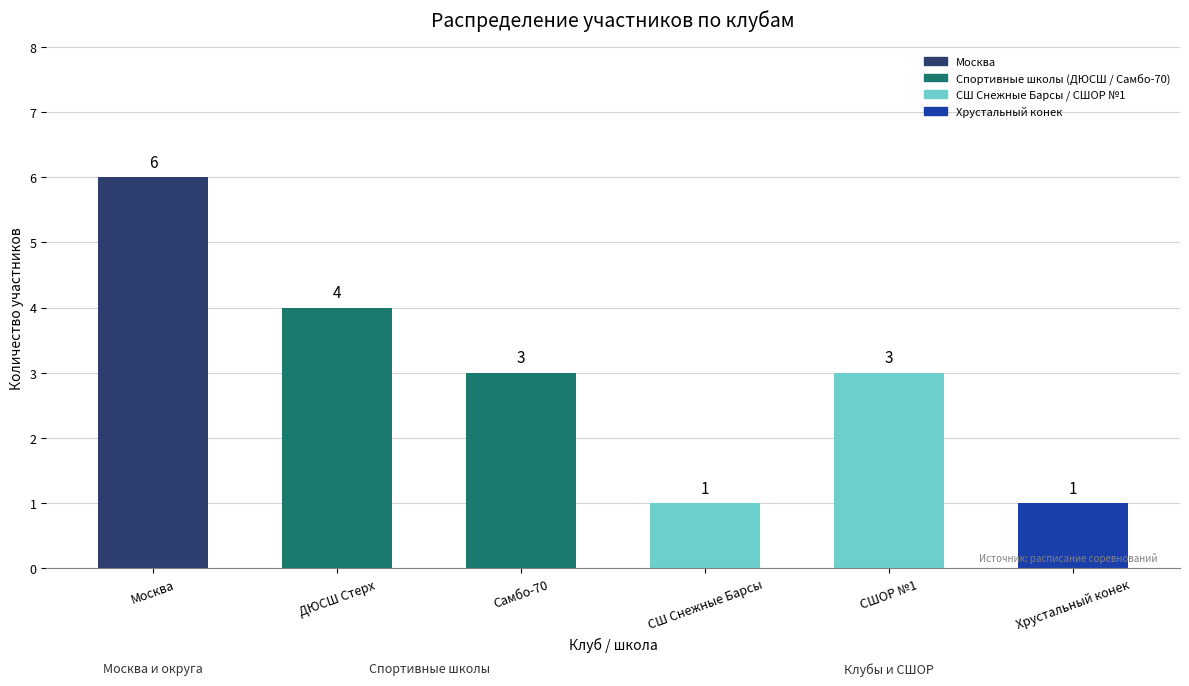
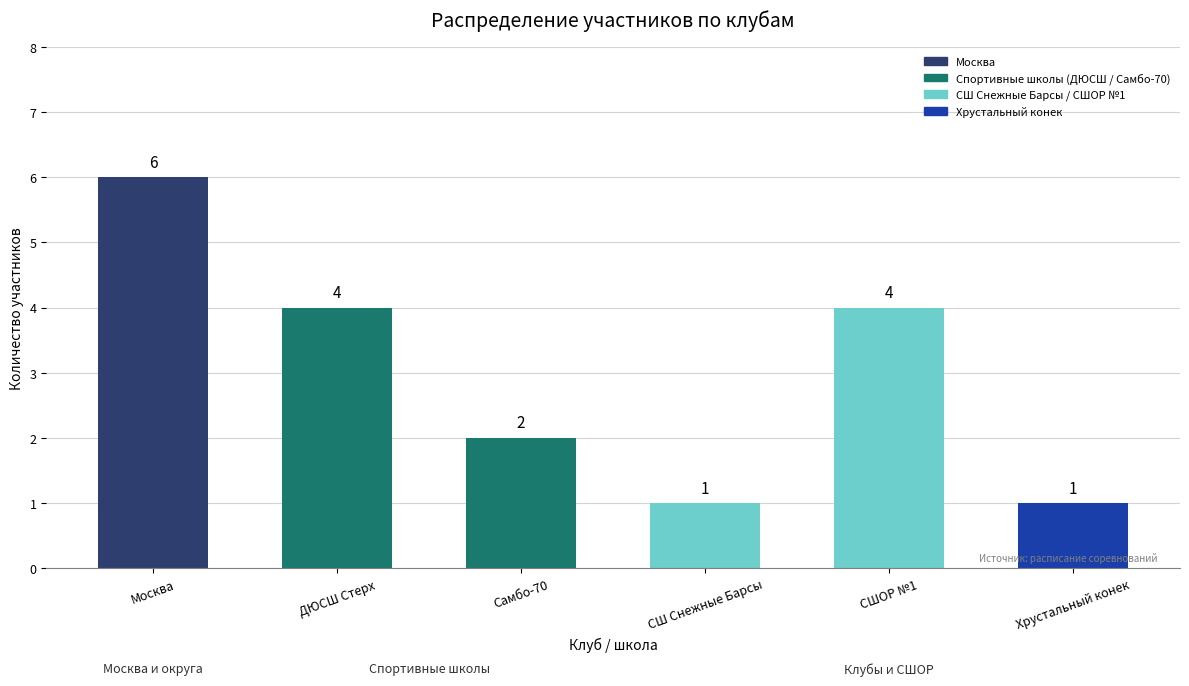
  {
    "Москва": 6,
    "ДЮСШ Стерх": 4,
-   "Самбо-70": 3,
+   "Самбо-70": 2,
    "СШ Снежные Барсы": 1,
-   "СШОР №1": 3,
+   "СШОР №1": 4,
    "Хрустальный конек": 1
  }
